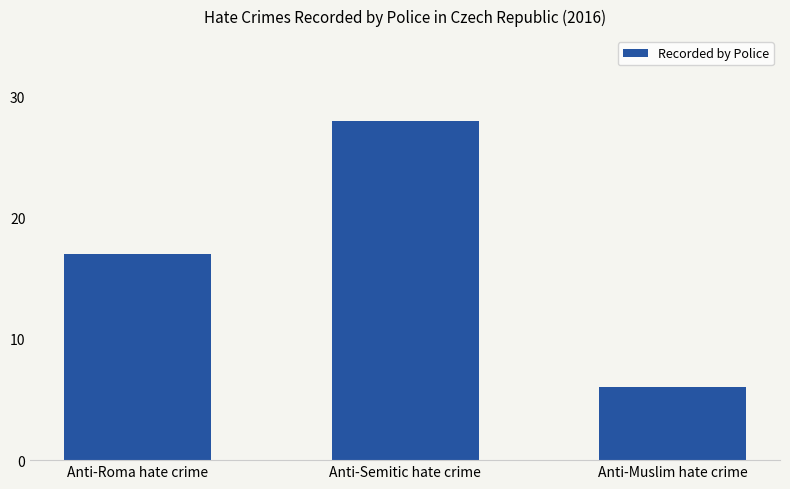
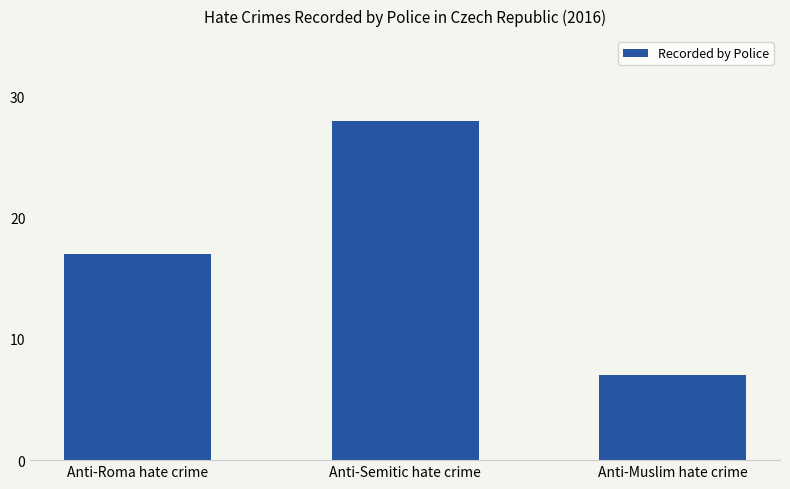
  {
    "Anti-Roma hate crime": 17,
    "Anti-Semitic hate crime": 28,
-   "Anti-Muslim hate crime": 6
+   "Anti-Muslim hate crime": 7
  }
